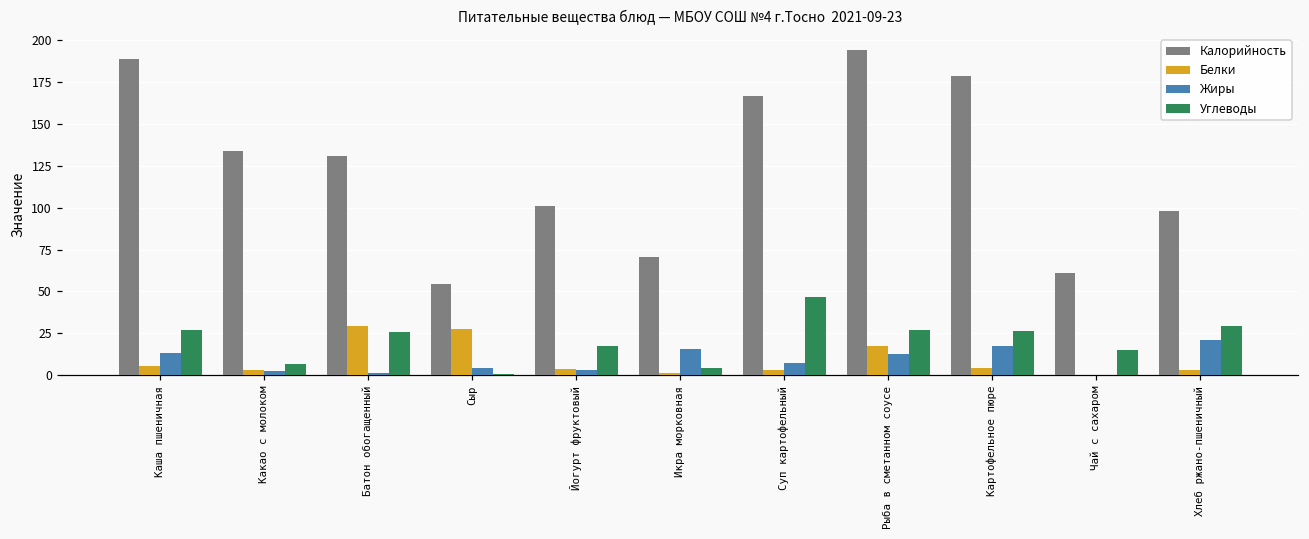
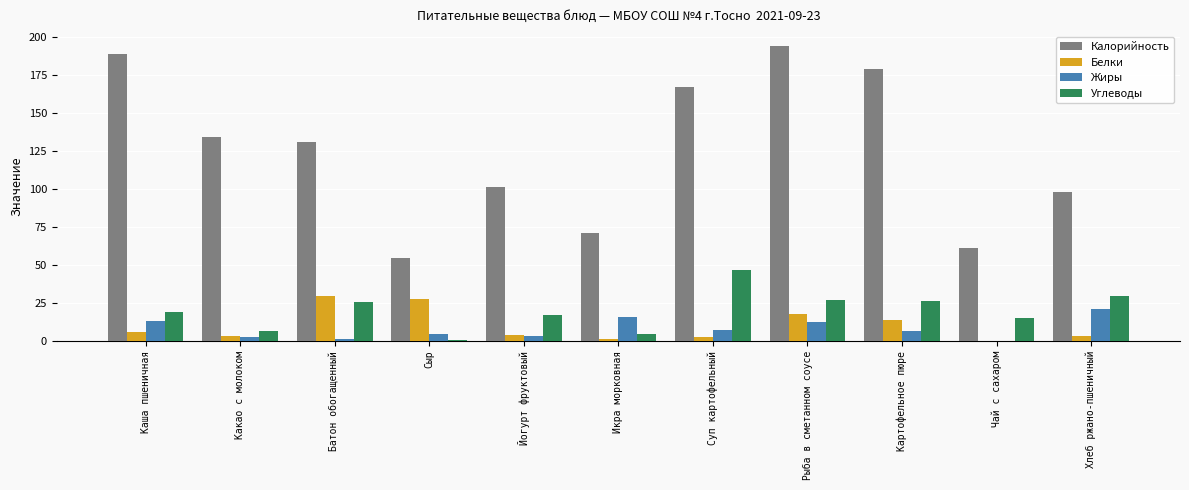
  {
    "Калорийность": {
      "Каша пшеничная": 189,
      "Какао с молоком": 134,
      "Батон обогащенный": 131,
      "Сыр": 55,
      "Йогурт фруктовый": 101,
      "Икра морковная": 71,
      "Суп картофельный": 167,
      "Рыба в сметанном соусе": 194,
      "Картофельное пюре": 179,
      "Чай с сахаром": 61,
      "Хлеб ржано-пшеничный": 98
    },
    "Белки": {
      "Каша пшеничная": 6,
      "Какао с молоком": 3,
      "Батон обогащенный": 29,
      "Сыр": 27,
      "Йогурт фруктовый": 4,
      "Суп картофельный": 3,
      "Рыба в сметанном соусе": 18,
-     "Картофельное пюре": 4,
+     "Картофельное пюре": 14,
      "Хлеб ржано-пшеничный": 3
    },
    "Жиры": {
      "Каша пшеничная": 13,
      "Какао с молоком": 3,
      "Сыр": 4,
      "Йогурт фруктовый": 3,
      "Икра морковная": 16,
      "Суп картофельный": 8,
      "Рыба в сметанном соусе": 12,
-     "Картофельное пюре": 17,
+     "Картофельное пюре": 6,
      "Чай с сахаром": 0,
      "Хлеб ржано-пшеничный": 21
    },
    "Углеводы": {
-     "Каша пшеничная": 27,
+     "Каша пшеничная": 19,
      "Какао с молоком": 7,
      "Батон обогащенный": 26,
      "Йогурт фруктовый": 17,
      "Икра морковная": 5,
      "Суп картофельный": 47,
      "Рыба в сметанном соусе": 27,
      "Картофельное пюре": 27,
      "Чай с сахаром": 15,
      "Хлеб ржано-пшеничный": 29
    }
  }
